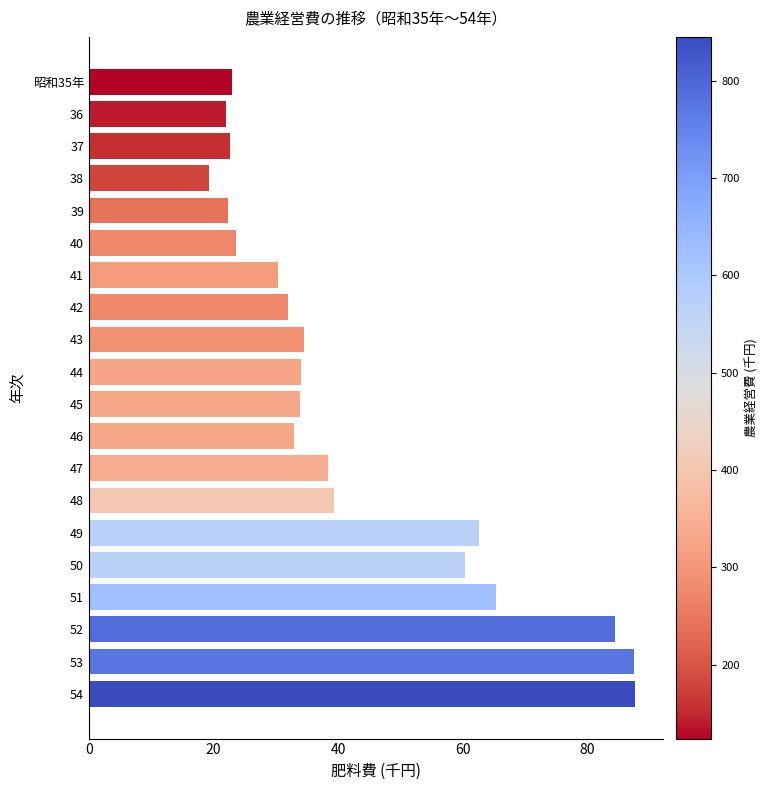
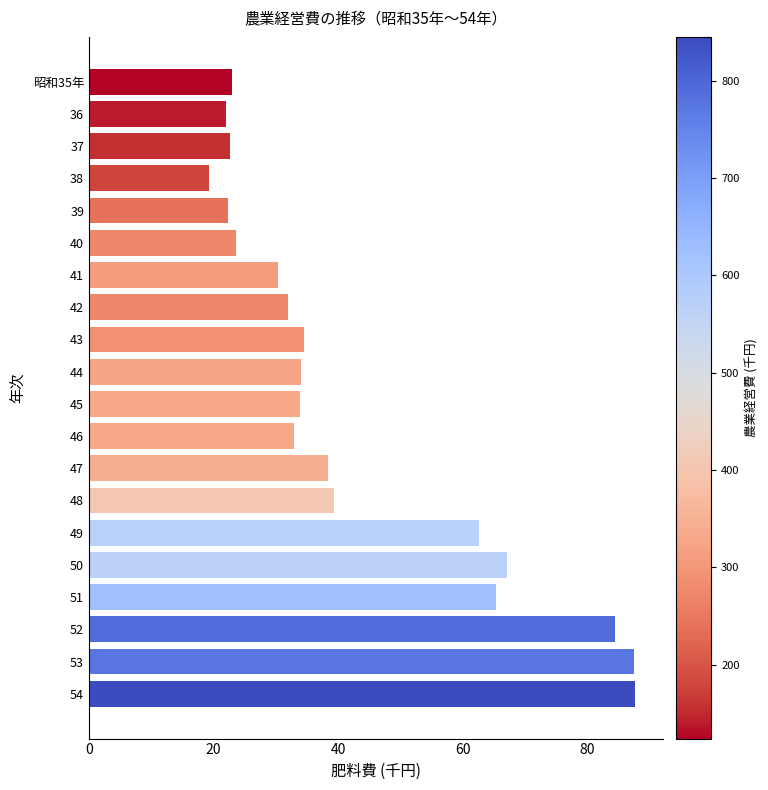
  {
    "昭和35年": 23,
    "36": 22,
    "37": 23,
    "38": 19,
    "39": 22,
    "40": 24,
    "41": 30,
    "42": 32,
    "43": 35,
    "44": 34,
    "45": 34,
    "46": 33,
    "47": 38,
    "48": 39,
    "49": 63,
-   "50": 60,
+   "50": 67,
    "51": 65,
    "52": 84,
    "53": 88,
    "54": 88
  }
